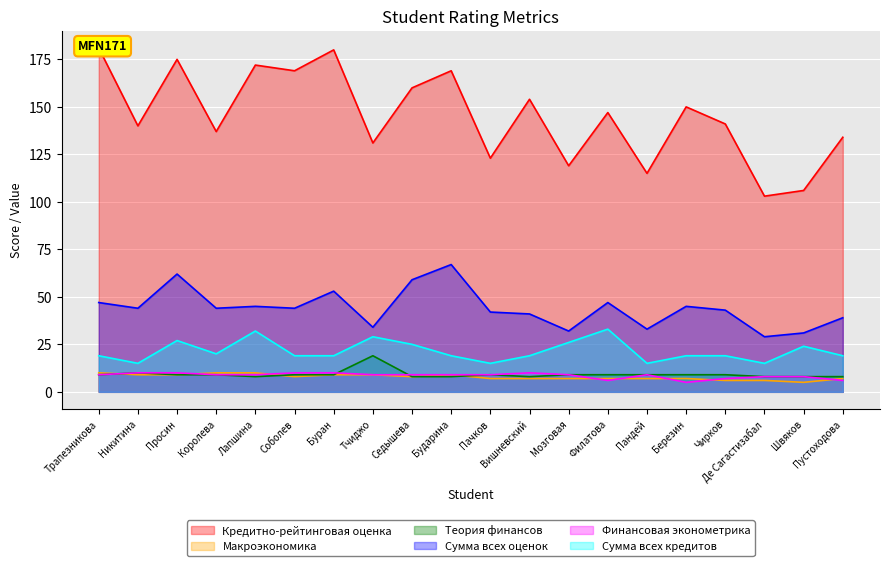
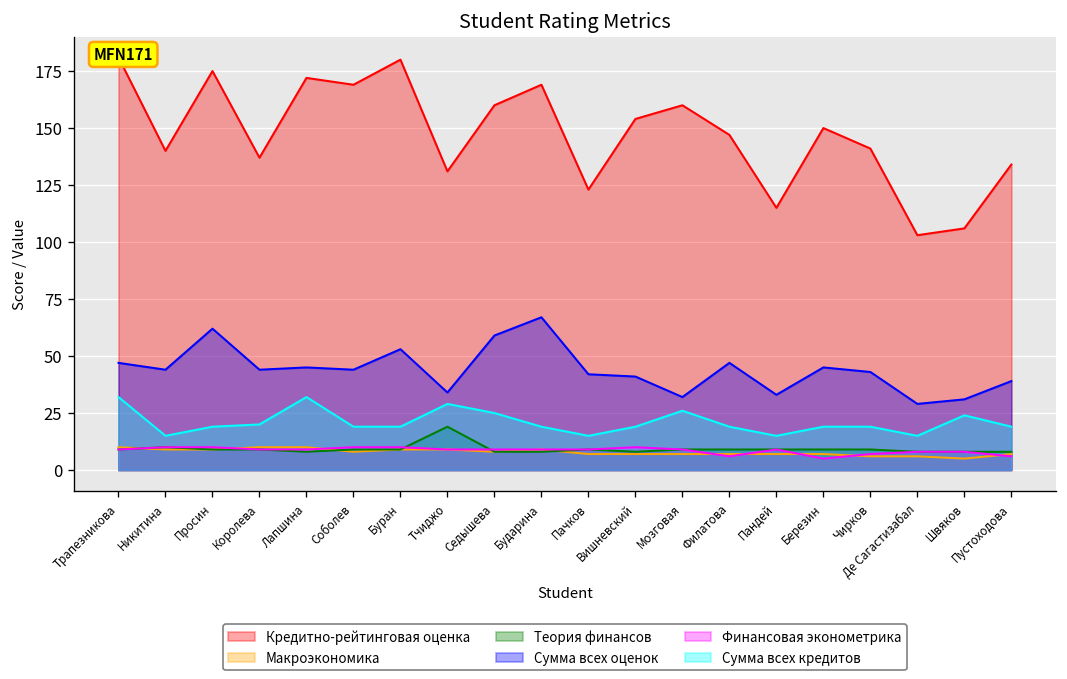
  {
    "Кредитно-рейтинговая оценка": {
      "Никитина": 140,
      "Просин": 175,
      "Королева": 137,
      "Лапшина": 172,
      "Соболев": 169,
      "Буран": 180,
      "Тчиджо": 131,
      "Седышева": 160,
      "Бударина": 169,
      "Пачков": 123,
      "Вишневский": 154,
-     "Мозговая": 119,
+     "Мозговая": 160,
      "Филатова": 147,
      "Пандей": 115,
      "Березин": 150,
      "Чирков": 141,
      "Де Сагастизабал": 103,
      "Швяков": 106,
      "Пустоходова": 134
    },
    "Макроэкономика": {
      "Пачков": 7,
      "Мозговая": 7,
      "Пандей": 7,
      "Березин": 7,
      "Де Сагастизабал": 6,
      "Швяков": 5
    },
    "Теория финансов": {
      "Тчиджо": 19,
      "Филатова": 9,
      "Березин": 9,
      "Чирков": 9
    },
    "Сумма всех оценок": {
      "Трапезникова": 47,
      "Никитина": 44,
      "Просин": 62,
      "Королева": 44,
      "Лапшина": 45,
      "Соболев": 44,
      "Буран": 53,
      "Тчиджо": 34,
      "Седышева": 59,
      "Бударина": 67,
      "Пачков": 42,
      "Вишневский": 41,
      "Мозговая": 32,
      "Филатова": 47,
      "Пандей": 33,
      "Березин": 45,
      "Чирков": 43,
      "Де Сагастизабал": 29,
      "Швяков": 31,
      "Пустоходова": 39
    },
    "Финансовая эконометрика": {
      "Вишневский": 10,
      "Березин": 5
    },
    "Сумма всех кредитов": {
-     "Трапезникова": 19,
+     "Трапезникова": 32,
      "Никитина": 15,
-     "Просин": 27,
+     "Просин": 19,
      "Королева": 20,
      "Лапшина": 32,
      "Соболев": 19,
      "Буран": 19,
      "Тчиджо": 29,
      "Седышева": 25,
      "Бударина": 19,
      "Пачков": 15,
      "Вишневский": 19,
      "Мозговая": 26,
-     "Филатова": 33,
+     "Филатова": 19,
      "Пандей": 15,
      "Березин": 19,
      "Чирков": 19,
      "Де Сагастизабал": 15,
      "Швяков": 24,
      "Пустоходова": 19
    }
  }
